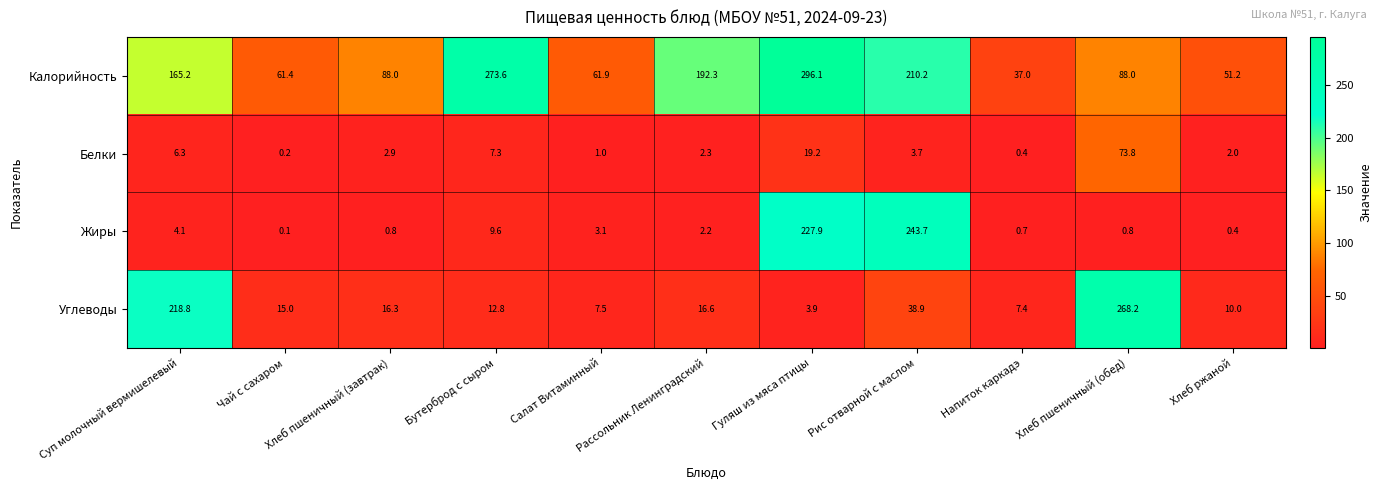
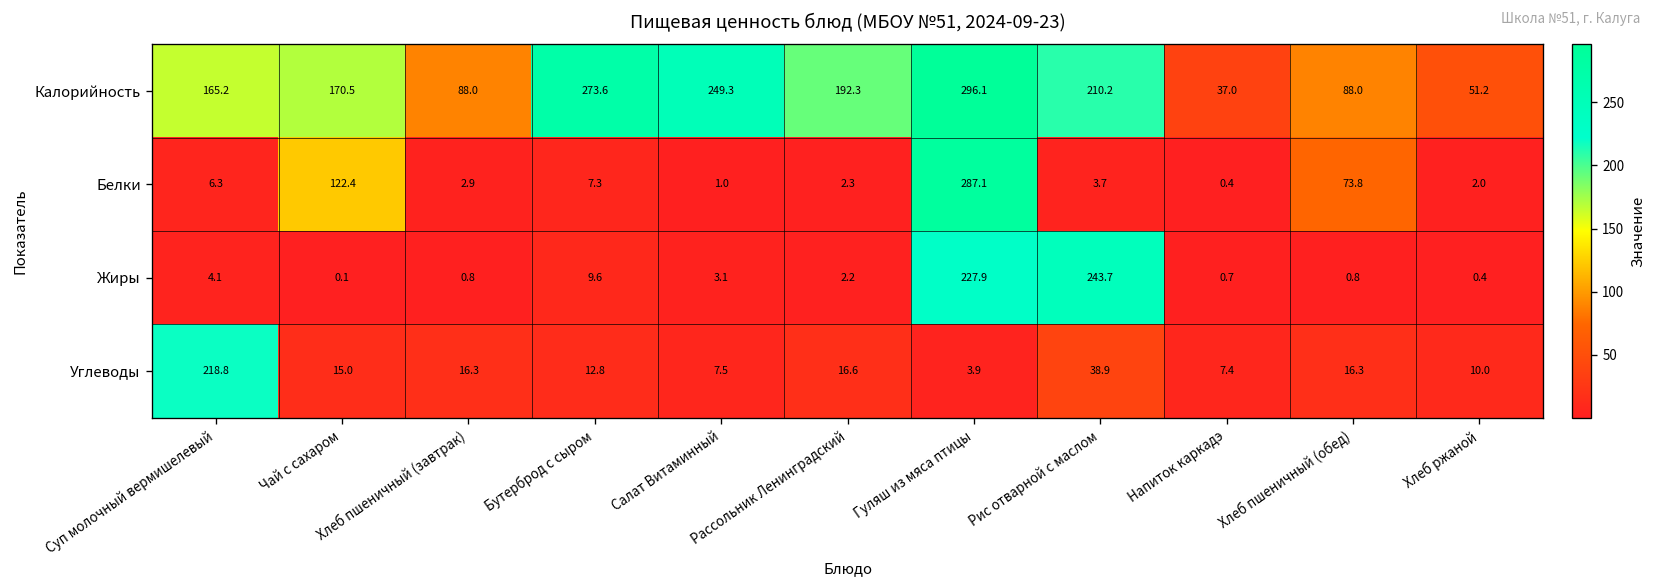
  {
    "Калорийность": {
      "Суп молочный вермишелевый": 165.2,
-     "Чай с сахаром": 61.4,
+     "Чай с сахаром": 170.5,
      "Хлеб пшеничный (завтрак)": 88.0,
      "Бутерброд с сыром": 273.6,
-     "Салат Витаминный": 61.9,
+     "Салат Витаминный": 249.3,
      "Рассольник Ленинградский": 192.3,
      "Гуляш из мяса птицы": 296.1,
      "Рис отварной с маслом": 210.2,
      "Напиток каркадэ": 37.0,
      "Хлеб пшеничный (обед)": 88.0,
      "Хлеб ржаной": 51.2
    },
    "Белки": {
      "Суп молочный вермишелевый": 6.3,
-     "Чай с сахаром": 0.2,
+     "Чай с сахаром": 122.4,
      "Хлеб пшеничный (завтрак)": 2.9,
      "Бутерброд с сыром": 7.3,
      "Салат Витаминный": 1.0,
      "Рассольник Ленинградский": 2.3,
-     "Гуляш из мяса птицы": 19.2,
+     "Гуляш из мяса птицы": 287.1,
      "Рис отварной с маслом": 3.7,
      "Напиток каркадэ": 0.4,
      "Хлеб пшеничный (обед)": 73.8,
      "Хлеб ржаной": 2.0
    },
    "Жиры": {
      "Суп молочный вермишелевый": 4.1,
      "Чай с сахаром": 0.1,
      "Хлеб пшеничный (завтрак)": 0.8,
      "Бутерброд с сыром": 9.6,
      "Салат Витаминный": 3.1,
      "Рассольник Ленинградский": 2.2,
      "Гуляш из мяса птицы": 227.9,
      "Рис отварной с маслом": 243.7,
      "Напиток каркадэ": 0.7,
      "Хлеб пшеничный (обед)": 0.8,
      "Хлеб ржаной": 0.4
    },
    "Углеводы": {
      "Суп молочный вермишелевый": 218.8,
      "Чай с сахаром": 15.0,
      "Хлеб пшеничный (завтрак)": 16.3,
      "Бутерброд с сыром": 12.8,
      "Салат Витаминный": 7.5,
      "Рассольник Ленинградский": 16.6,
      "Гуляш из мяса птицы": 3.9,
      "Рис отварной с маслом": 38.9,
      "Напиток каркадэ": 7.4,
-     "Хлеб пшеничный (обед)": 268.2,
+     "Хлеб пшеничный (обед)": 16.3,
      "Хлеб ржаной": 10.0
    }
  }
